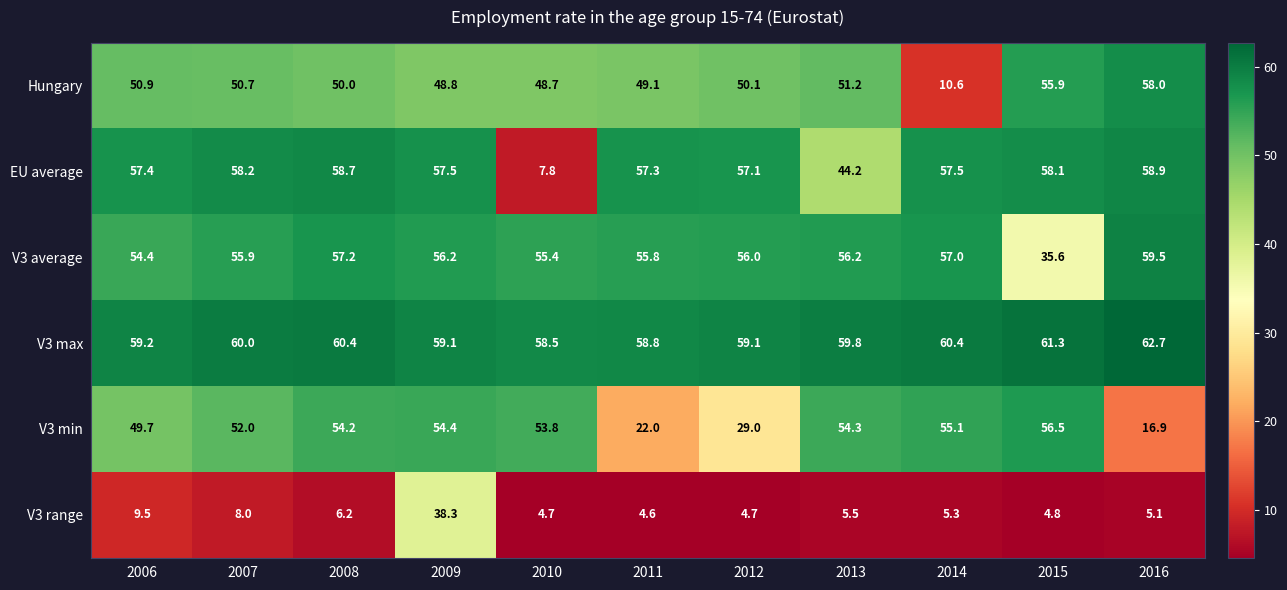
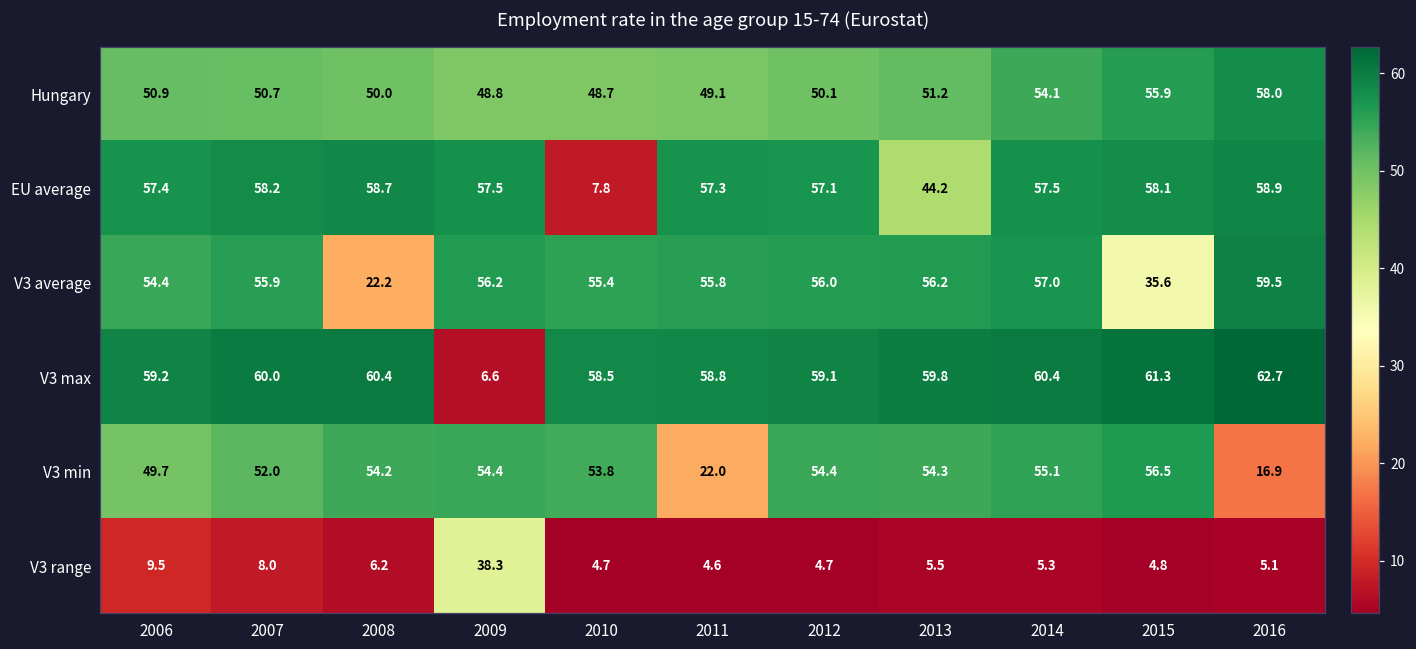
  {
    "Hungary": {
      "2006": 50.9,
      "2007": 50.7,
      "2008": 50.0,
      "2009": 48.8,
      "2010": 48.7,
      "2011": 49.1,
      "2012": 50.1,
      "2013": 51.2,
-     "2014": 10.6,
+     "2014": 54.1,
      "2015": 55.9,
      "2016": 58.0
    },
    "EU average": {
      "2006": 57.4,
      "2007": 58.2,
      "2008": 58.7,
      "2009": 57.5,
      "2010": 7.8,
      "2011": 57.3,
      "2012": 57.1,
      "2013": 44.2,
      "2014": 57.5,
      "2015": 58.1,
      "2016": 58.9
    },
    "V3 average": {
      "2006": 54.4,
      "2007": 55.9,
-     "2008": 57.2,
+     "2008": 22.2,
      "2009": 56.2,
      "2010": 55.4,
      "2011": 55.8,
      "2012": 56.0,
      "2013": 56.2,
      "2014": 57.0,
      "2015": 35.6,
      "2016": 59.5
    },
    "V3 max": {
      "2006": 59.2,
      "2007": 60.0,
      "2008": 60.4,
-     "2009": 59.1,
+     "2009": 6.6,
      "2010": 58.5,
      "2011": 58.8,
      "2012": 59.1,
      "2013": 59.8,
      "2014": 60.4,
      "2015": 61.3,
      "2016": 62.7
    },
    "V3 min": {
      "2006": 49.7,
      "2007": 52.0,
      "2008": 54.2,
      "2009": 54.4,
      "2010": 53.8,
      "2011": 22.0,
-     "2012": 29.0,
+     "2012": 54.4,
      "2013": 54.3,
      "2014": 55.1,
      "2015": 56.5,
      "2016": 16.9
    },
    "V3 range": {
      "2006": 9.5,
      "2007": 8.0,
      "2008": 6.2,
      "2009": 38.3,
      "2010": 4.7,
      "2011": 4.6,
      "2012": 4.7,
      "2013": 5.5,
      "2014": 5.3,
      "2015": 4.8,
      "2016": 5.1
    }
  }
